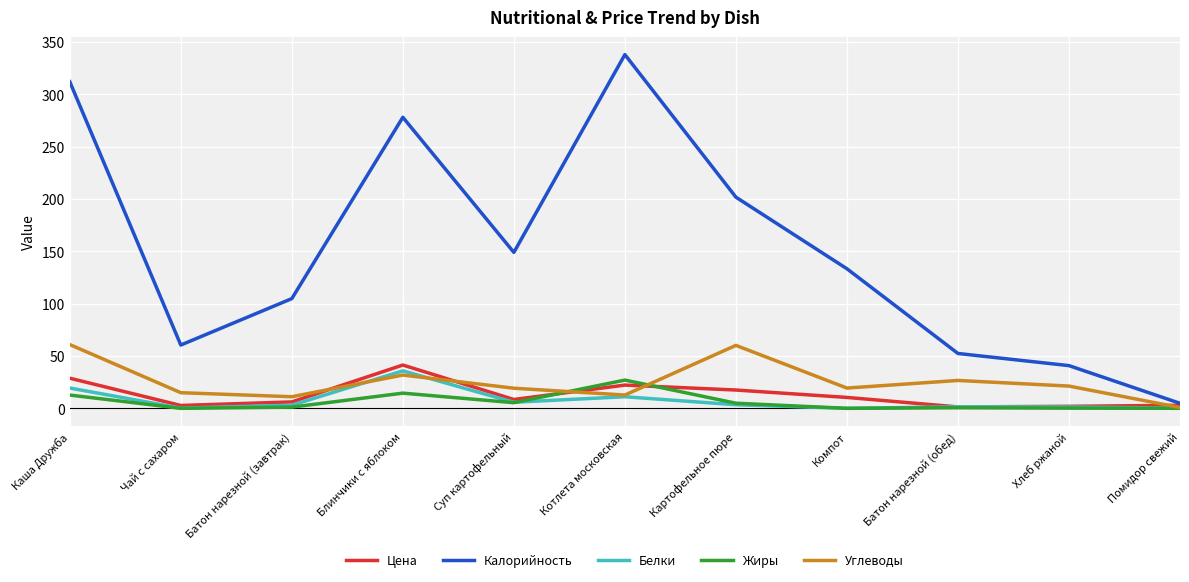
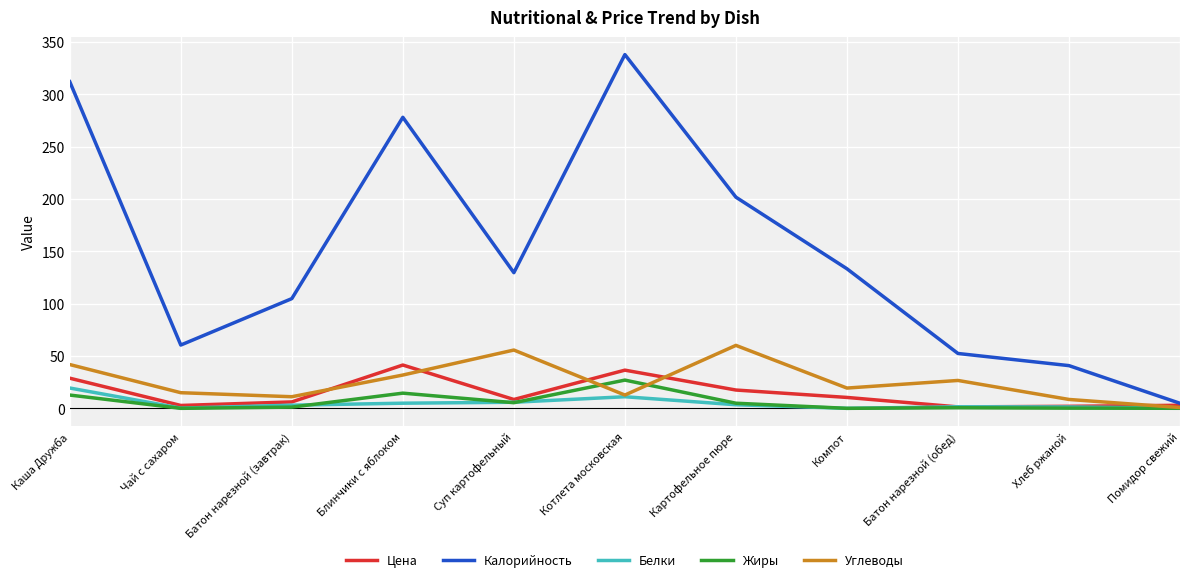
  {
    "Цена": {
      "Каша Дружба": 29,
      "Чай с сахаром": 3,
      "Батон нарезной (завтрак)": 6,
      "Блинчики с яблоком": 41,
      "Суп картофельный": 8,
-     "Котлета московская": 22,
+     "Котлета московская": 36,
      "Картофельное пюре": 17,
      "Компот": 10
    },
    "Калорийность": {
      "Каша Дружба": 312,
      "Чай с сахаром": 60,
      "Батон нарезной (завтрак)": 105,
      "Блинчики с яблоком": 278,
-     "Суп картофельный": 149,
+     "Суп картофельный": 130,
      "Котлета московская": 338,
      "Картофельное пюре": 202,
      "Компот": 133,
      "Батон нарезной (обед)": 52,
      "Хлеб ржаной": 41
    },
    "Белки": {
      "Каша Дружба": 19,
-     "Блинчики с яблоком": 36
+     "Блинчики с яблоком": 5
    },
    "Жиры": {
      "Каша Дружба": 13,
      "Блинчики с яблоком": 15,
      "Котлета московская": 27
    },
    "Углеводы": {
-     "Каша Дружба": 61,
+     "Каша Дружба": 42,
      "Чай с сахаром": 15,
      "Батон нарезной (завтрак)": 11,
      "Блинчики с яблоком": 32,
-     "Суп картофельный": 19,
+     "Суп картофельный": 56,
      "Картофельное пюре": 60,
      "Компот": 19,
      "Батон нарезной (обед)": 27,
-     "Хлеб ржаной": 21
+     "Хлеб ржаной": 8
    }
  }
